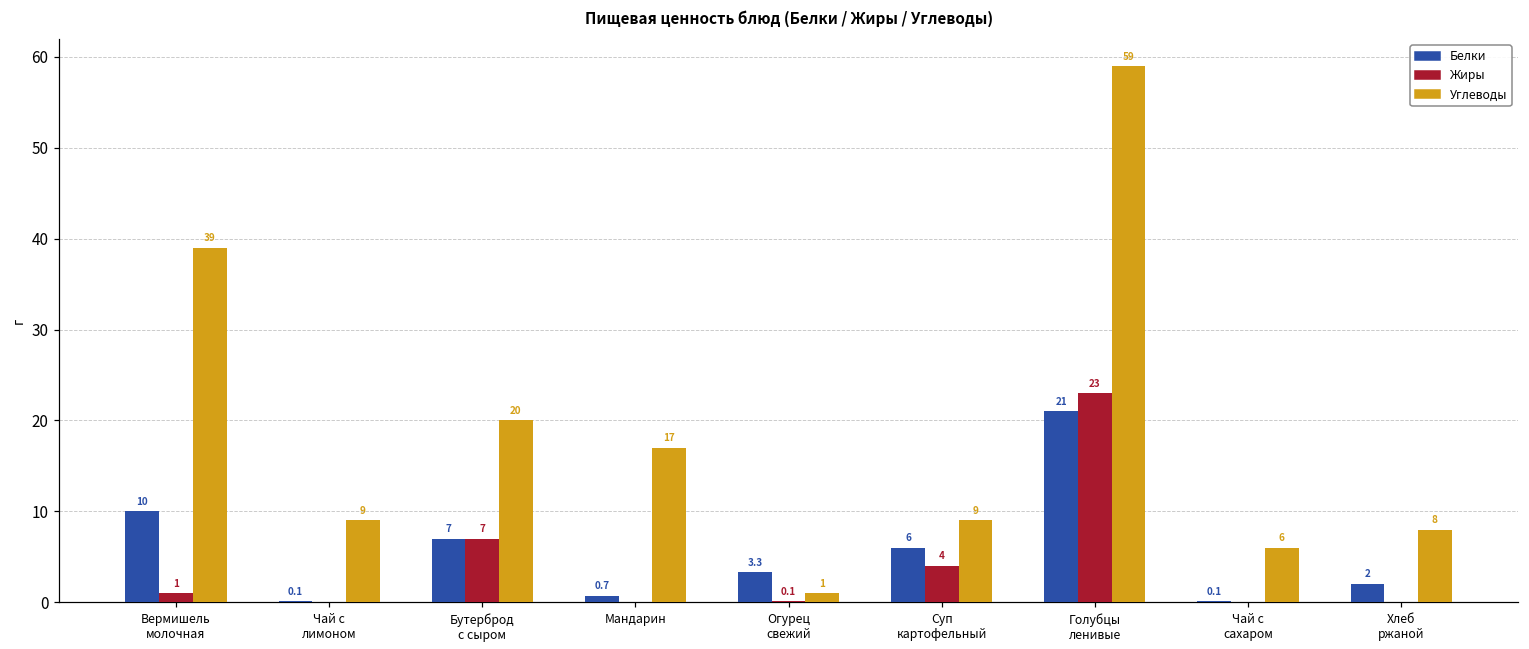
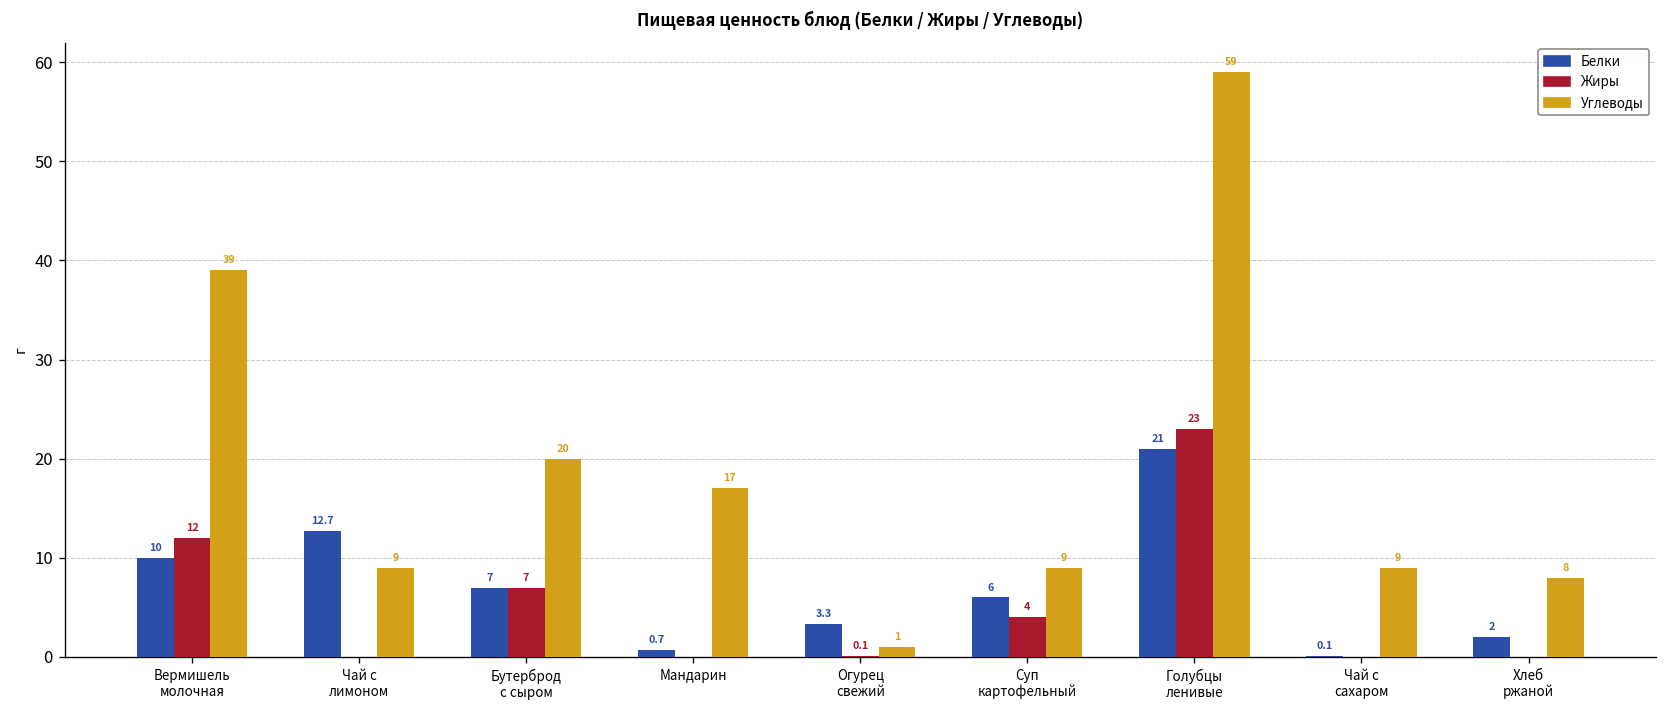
  {
    "Белки": {
      "Вермишель молочная": 10,
-     "Чай с лимоном": 0.1,
+     "Чай с лимоном": 12.7,
      "Бутерброд с сыром": 7,
      "Мандарин": 0.7,
      "Огурец свежий": 3.3,
      "Суп картофельный": 6,
      "Голубцы ленивые": 21,
      "Чай с сахаром": 0.1,
      "Хлеб ржаной": 2
    },
    "Жиры": {
-     "Вермишель молочная": 1,
+     "Вермишель молочная": 12,
      "Бутерброд с сыром": 7,
      "Огурец свежий": 0.1,
      "Суп картофельный": 4,
      "Голубцы ленивые": 23
    },
    "Углеводы": {
      "Вермишель молочная": 39,
      "Чай с лимоном": 9,
      "Бутерброд с сыром": 20,
      "Мандарин": 17,
      "Огурец свежий": 1,
      "Суп картофельный": 9,
      "Голубцы ленивые": 59,
-     "Чай с сахаром": 6,
+     "Чай с сахаром": 9,
      "Хлеб ржаной": 8
    }
  }
